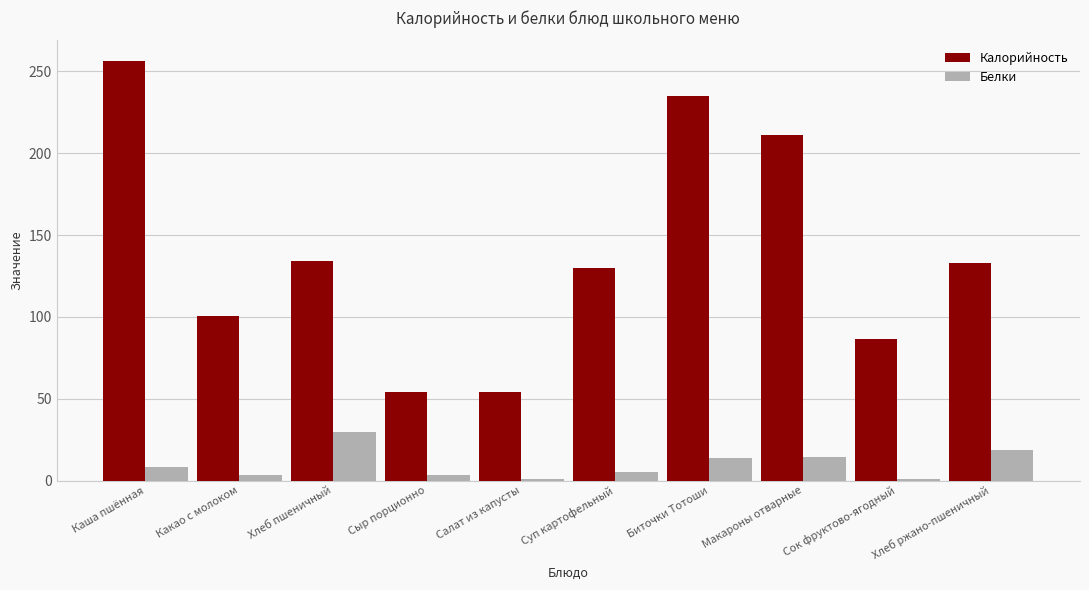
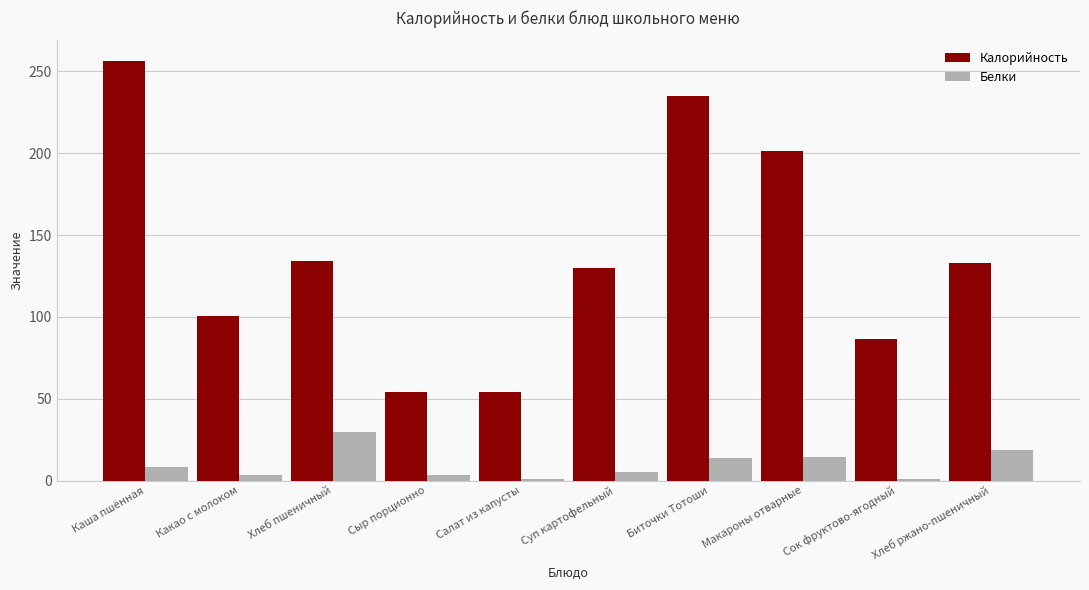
  {
    "Калорийность": {
      "Каша пшённая": 256,
      "Какао с молоком": 100,
      "Хлеб пшеничный": 134,
      "Сыр порционно": 54,
      "Салат из капусты": 54,
      "Суп картофельный": 130,
      "Биточки Тотоши": 235,
-     "Макароны отварные": 211,
+     "Макароны отварные": 201,
      "Сок фруктово-ягодный": 86,
      "Хлеб ржано-пшеничный": 133
    },
    "Белки": {
      "Каша пшённая": 8,
      "Какао с молоком": 4,
      "Хлеб пшеничный": 30,
      "Сыр порционно": 4,
      "Суп картофельный": 5,
      "Биточки Тотоши": 14,
      "Макароны отварные": 14,
      "Хлеб ржано-пшеничный": 19
    }
  }
